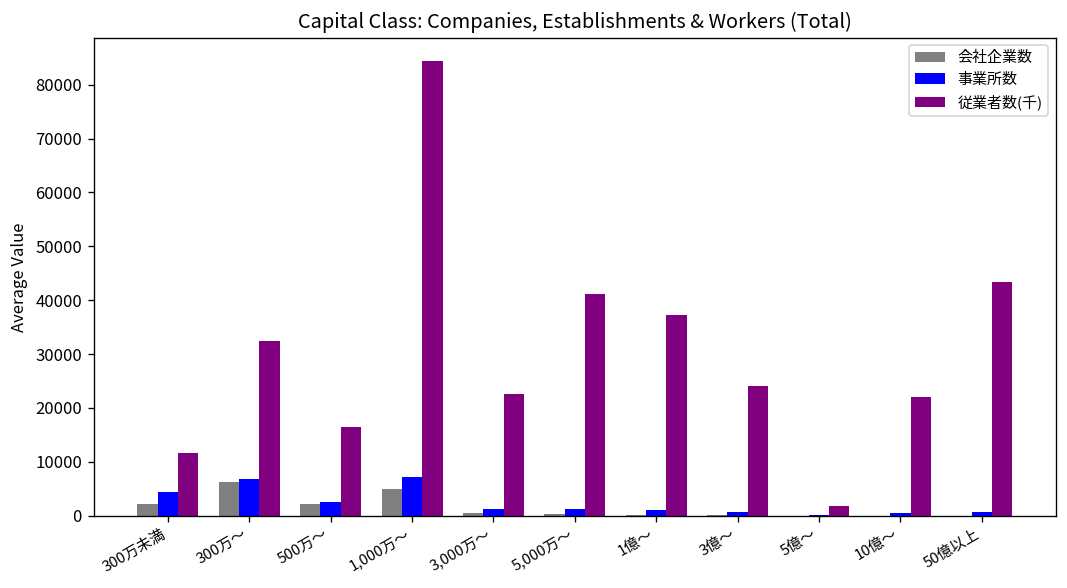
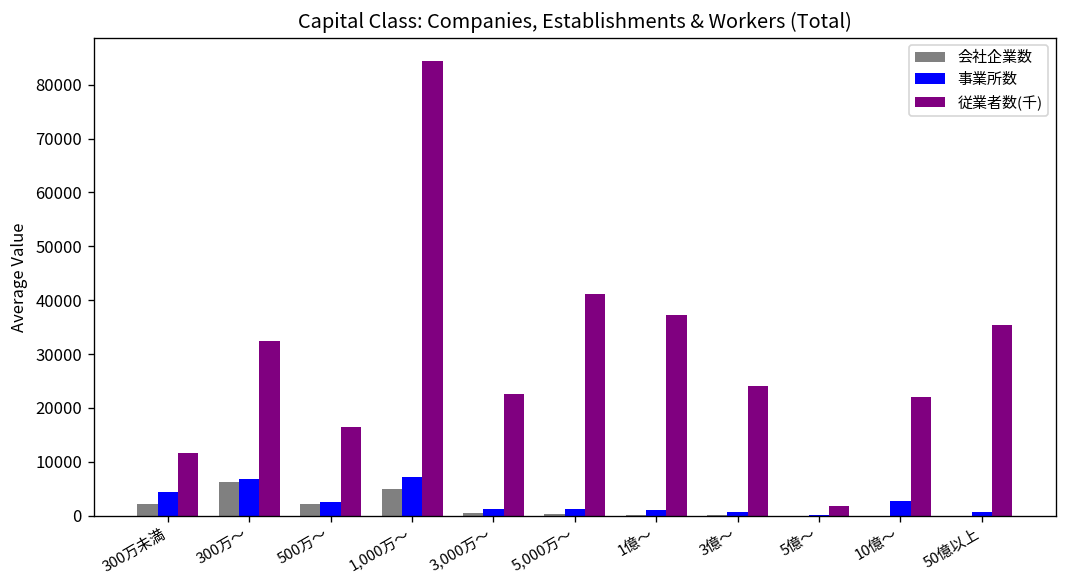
  {
    "会社企業数": {
      "300万未満": 2000,
      "300万～": 6000,
      "500万～": 2000,
      "1,000万～": 5000
    },
    "事業所数": {
      "300万未満": 4000,
      "300万～": 7000,
      "500万～": 3000,
      "1,000万～": 7000,
      "3,000万～": 1000,
      "5,000万～": 1000,
      "1億～": 1000,
      "3億～": 1000,
-     "10億～": 1000,
+     "10億～": 3000,
      "50億以上": 1000
    },
    "従業者数(千)": {
      "300万未満": 12000,
      "300万～": 33000,
      "500万～": 16000,
      "1,000万～": 84000,
      "3,000万～": 23000,
      "5,000万～": 41000,
      "1億～": 37000,
      "3億～": 24000,
      "5億～": 2000,
      "10億～": 22000,
-     "50億以上": 43000
+     "50億以上": 35000
    }
  }
